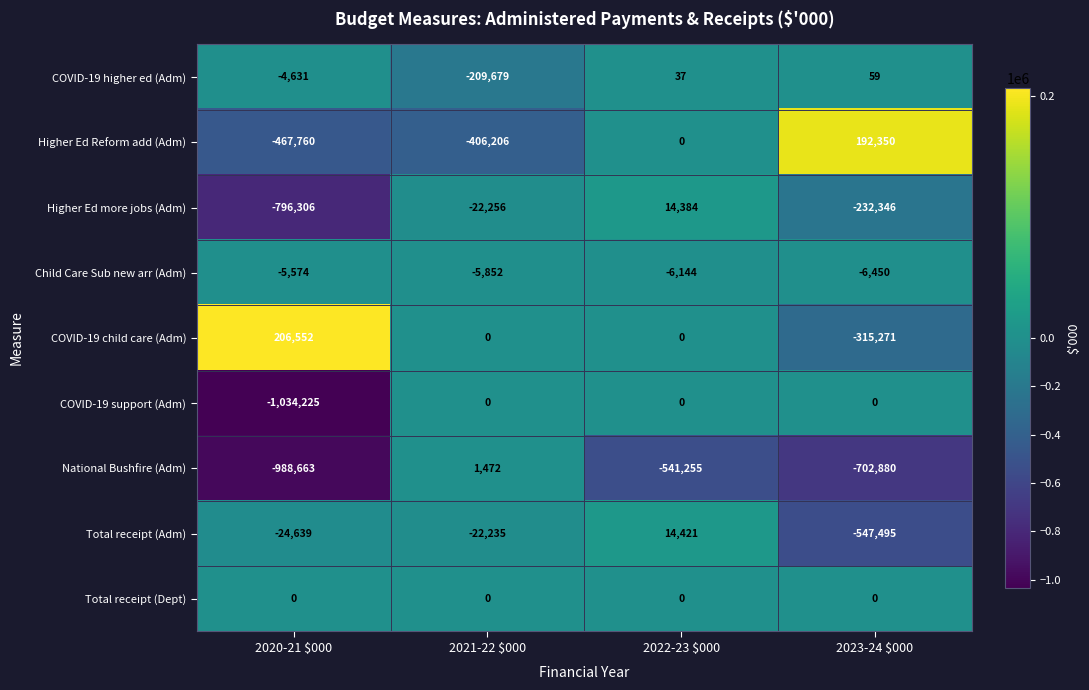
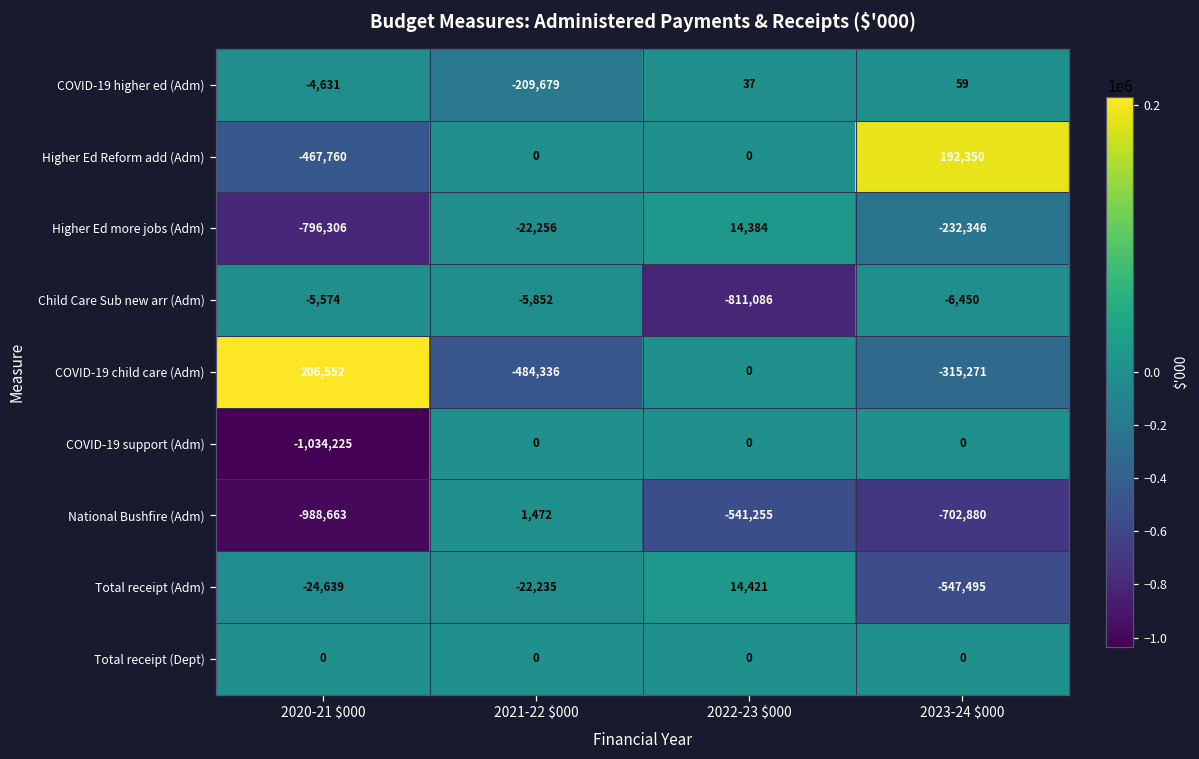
  {
    "COVID-19 higher ed (Adm)": {
      "2020-21 $000": "-4,631",
      "2021-22 $000": "-209,679",
      "2022-23 $000": "37",
      "2023-24 $000": "59"
    },
    "Higher Ed Reform add (Adm)": {
      "2020-21 $000": "-467,760",
-     "2021-22 $000": "-406,206",
+     "2021-22 $000": "0",
      "2022-23 $000": "0",
      "2023-24 $000": "192,350"
    },
    "Higher Ed more jobs (Adm)": {
      "2020-21 $000": "-796,306",
      "2021-22 $000": "-22,256",
      "2022-23 $000": "14,384",
      "2023-24 $000": "-232,346"
    },
    "Child Care Sub new arr (Adm)": {
      "2020-21 $000": "-5,574",
      "2021-22 $000": "-5,852",
-     "2022-23 $000": "-6,144",
+     "2022-23 $000": "-811,086",
      "2023-24 $000": "-6,450"
    },
    "COVID-19 child care (Adm)": {
      "2020-21 $000": "206,552",
-     "2021-22 $000": "0",
+     "2021-22 $000": "-484,336",
      "2022-23 $000": "0",
      "2023-24 $000": "-315,271"
    },
    "COVID-19 support (Adm)": {
      "2020-21 $000": "-1,034,225",
      "2021-22 $000": "0",
      "2022-23 $000": "0",
      "2023-24 $000": "0"
    },
    "National Bushfire (Adm)": {
      "2020-21 $000": "-988,663",
      "2021-22 $000": "1,472",
      "2022-23 $000": "-541,255",
      "2023-24 $000": "-702,880"
    },
    "Total receipt (Adm)": {
      "2020-21 $000": "-24,639",
      "2021-22 $000": "-22,235",
      "2022-23 $000": "14,421",
      "2023-24 $000": "-547,495"
    },
    "Total receipt (Dept)": {
      "2020-21 $000": "0",
      "2021-22 $000": "0",
      "2022-23 $000": "0",
      "2023-24 $000": "0"
    }
  }
